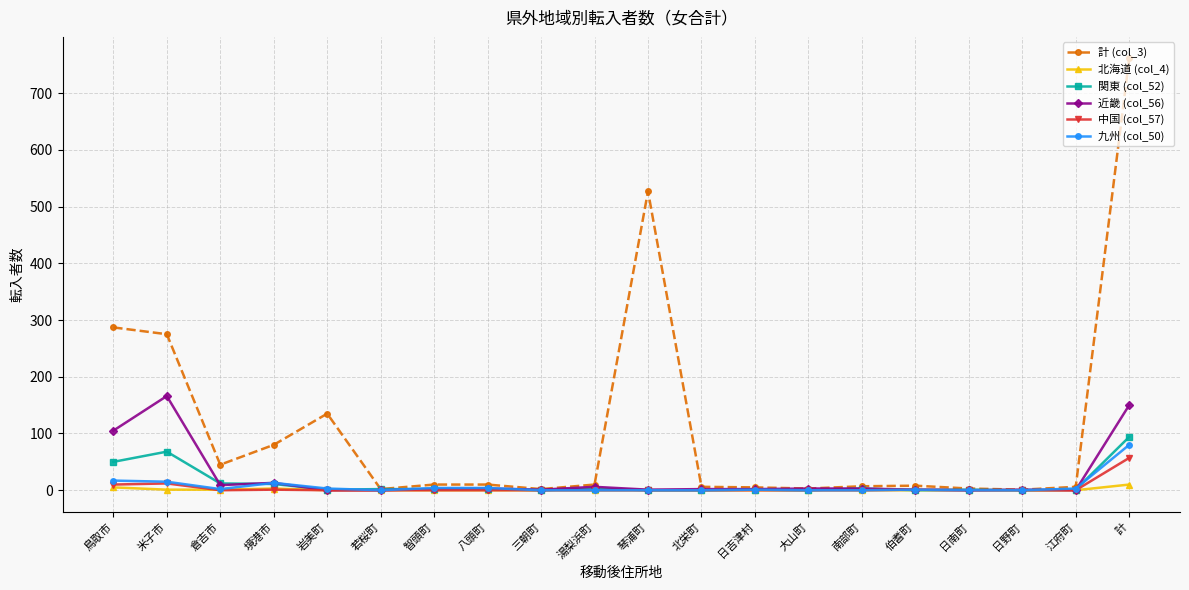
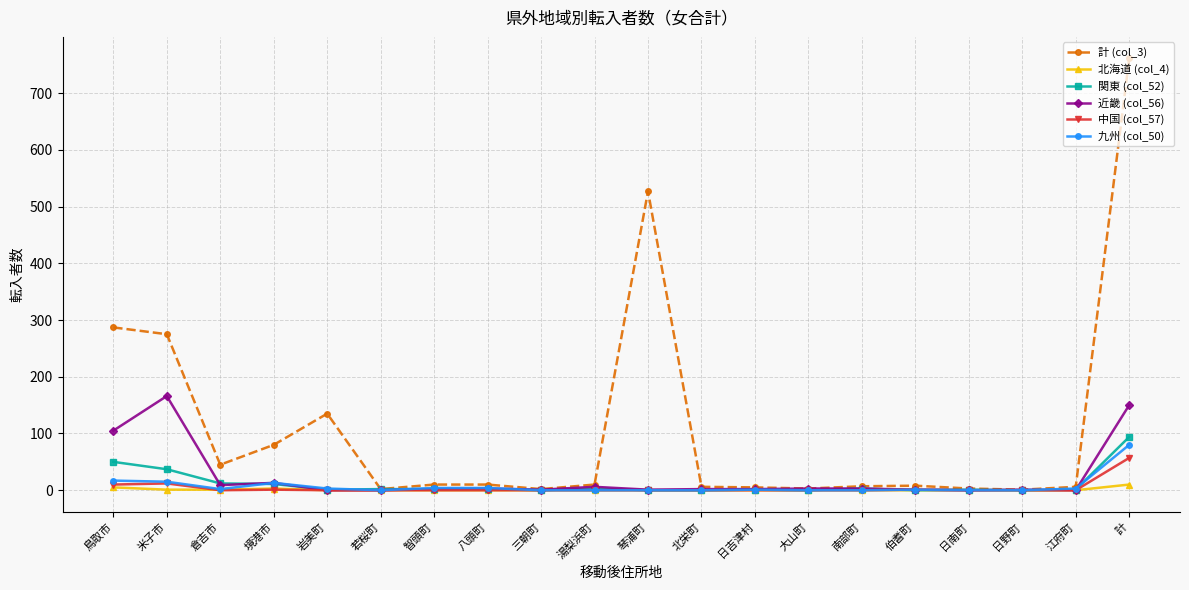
  {
    "計 (col_3)": {
      "鳥取市": 290,
      "米子市": 280,
      "倉吉市": 50,
      "境港市": 80,
      "岩美町": 140,
      "智頭町": 10,
      "八頭町": 10,
      "琴浦町": 530,
      "伯耆町": 10
    },
    "北海道 (col_4)": {
      "鳥取市": 10,
      "米子市": 0,
      "計": 10
    },
    "関東 (col_52)": {
      "鳥取市": 50,
-     "米子市": 70,
+     "米子市": 40,
      "計": 90
    },
    "近畿 (col_56)": {
      "鳥取市": 110,
      "米子市": 170,
      "計": 150
    },
    "中国 (col_57)": {
      "鳥取市": 10,
      "計": 60
    },
    "九州 (col_50)": {
      "鳥取市": 20,
      "計": 80
    }
  }
